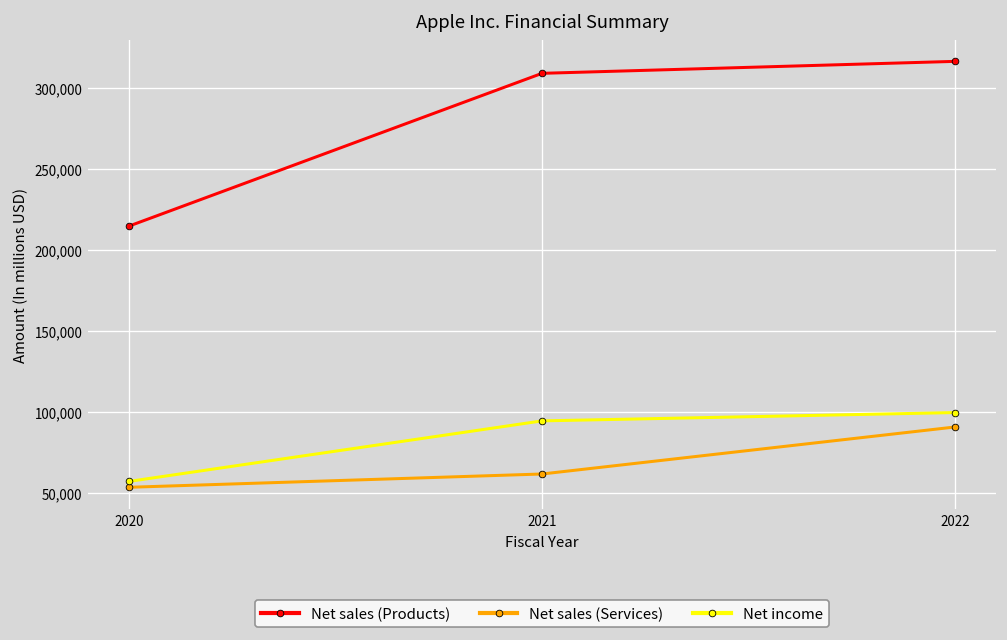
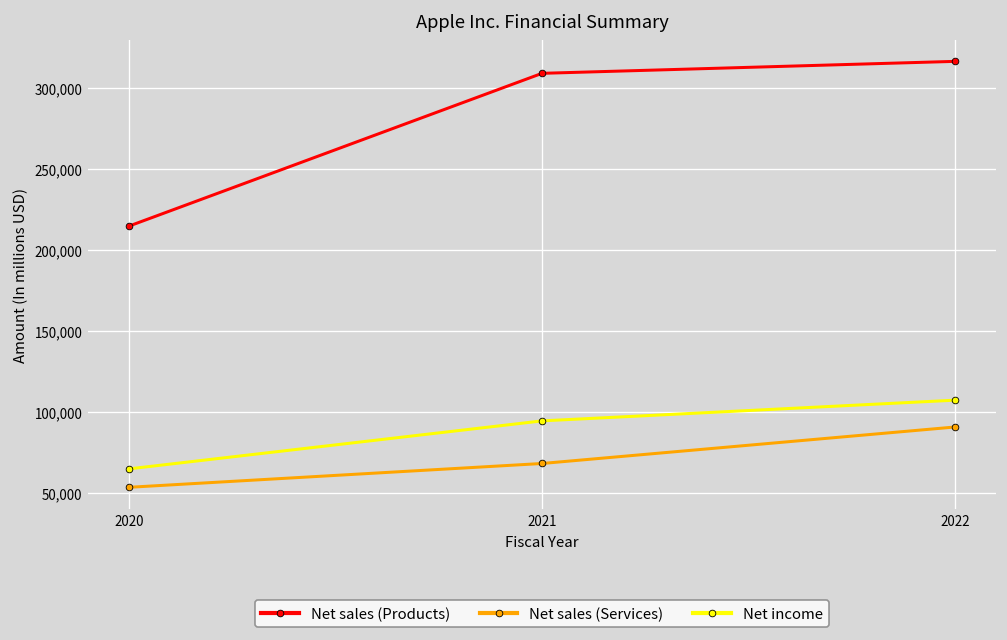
  {
    "Net sales (Products)": {
      "2020": "215,000",
      "2021": "309,000",
      "2022": "316,000"
    },
    "Net sales (Services)": {
      "2020": "54,000",
-     "2021": "62,000",
+     "2021": "68,000",
      "2022": "91,000"
    },
    "Net income": {
-     "2020": "57,000",
+     "2020": "65,000",
      "2021": "95,000",
-     "2022": "100,000"
+     "2022": "107,000"
    }
  }
